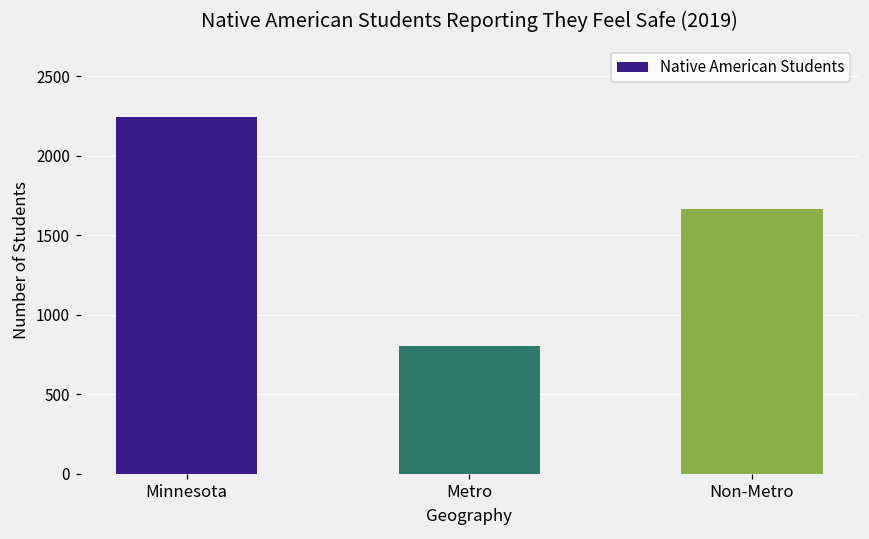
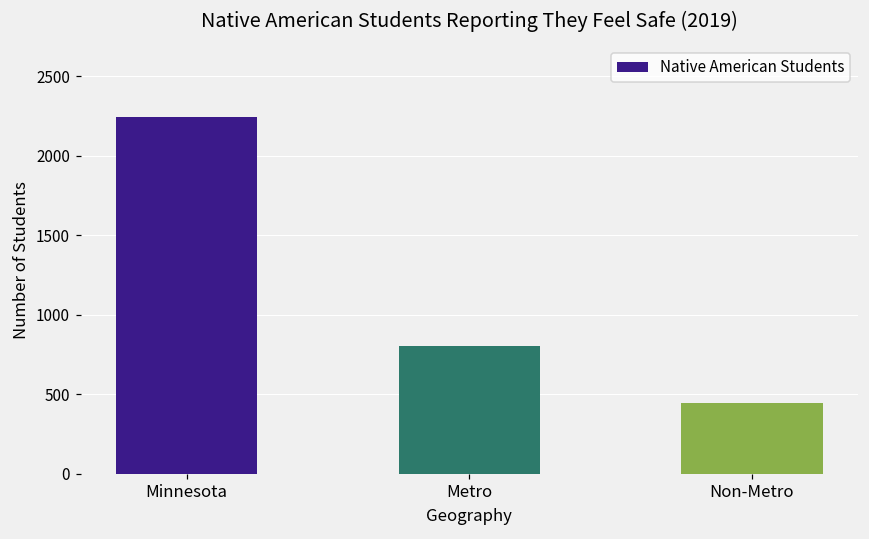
  {
    "Minnesota": 2250,
    "Metro": 800,
-   "Non-Metro": 1670
+   "Non-Metro": 440
  }
